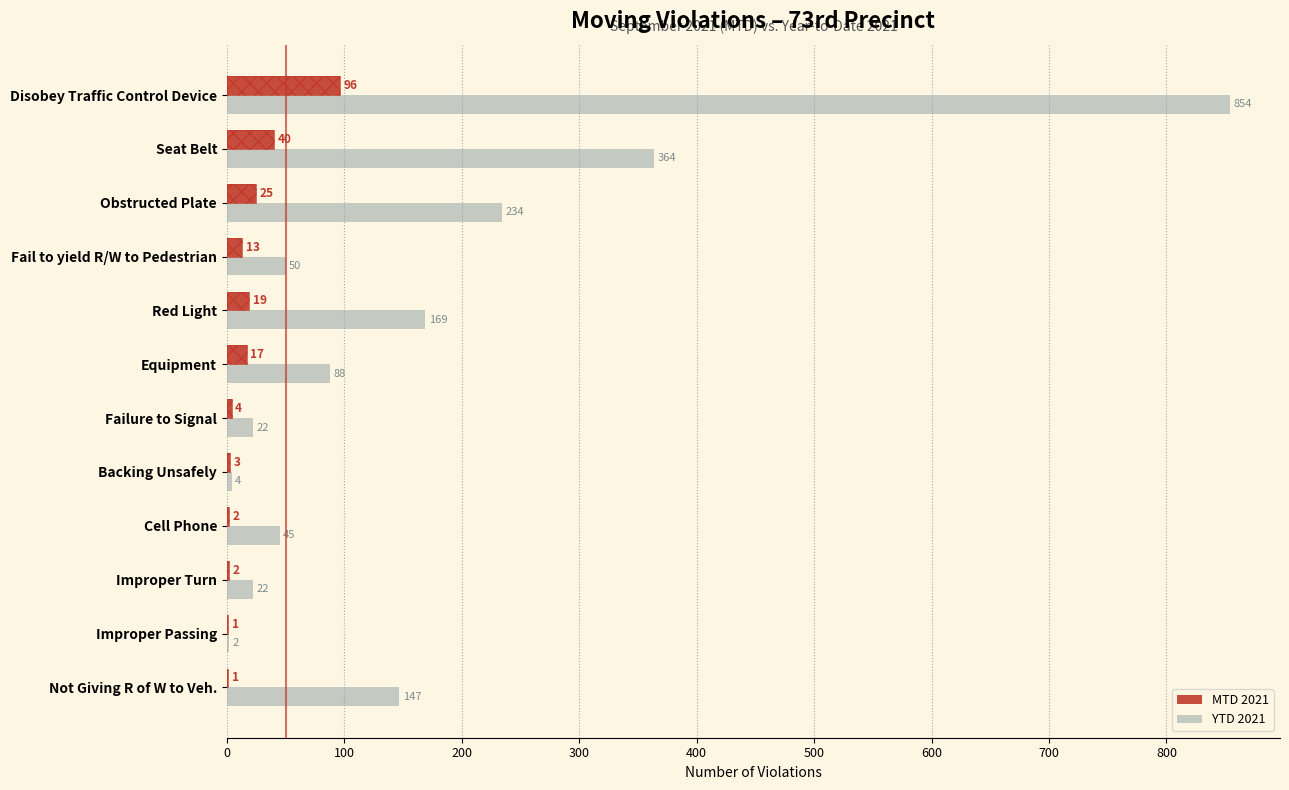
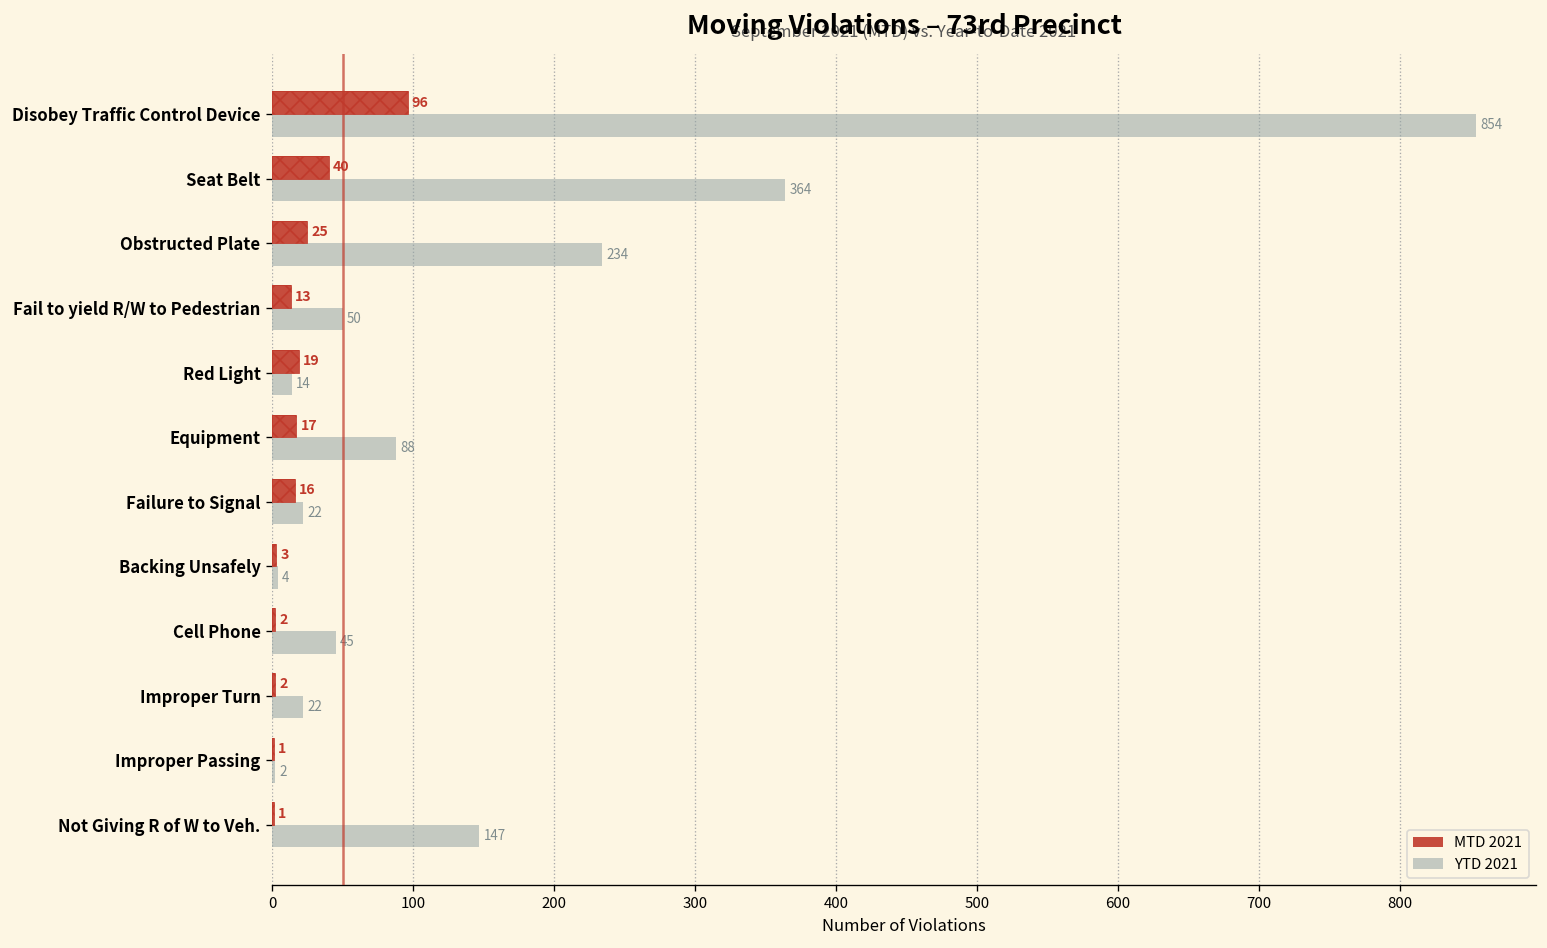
  {
    "YTD 2021": {
      "Disobey Traffic Control Device": 854,
      "Seat Belt": 364,
      "Obstructed Plate": 234,
      "Fail to yield R/W to Pedestrian": 50,
-     "Red Light": 169,
+     "Red Light": 14,
      "Equipment": 88,
      "Failure to Signal": 22,
      "Backing Unsafely": 4,
      "Cell Phone": 45,
      "Improper Turn": 22,
      "Improper Passing": 2,
      "Not Giving R of W to Veh.": 147
    },
    "MTD 2021": {
      "Disobey Traffic Control Device": 96,
      "Seat Belt": 40,
      "Obstructed Plate": 25,
      "Fail to yield R/W to Pedestrian": 13,
      "Red Light": 19,
      "Equipment": 17,
-     "Failure to Signal": 4,
+     "Failure to Signal": 16,
      "Backing Unsafely": 3,
      "Cell Phone": 2,
      "Improper Turn": 2,
      "Improper Passing": 1,
      "Not Giving R of W to Veh.": 1
    }
  }
